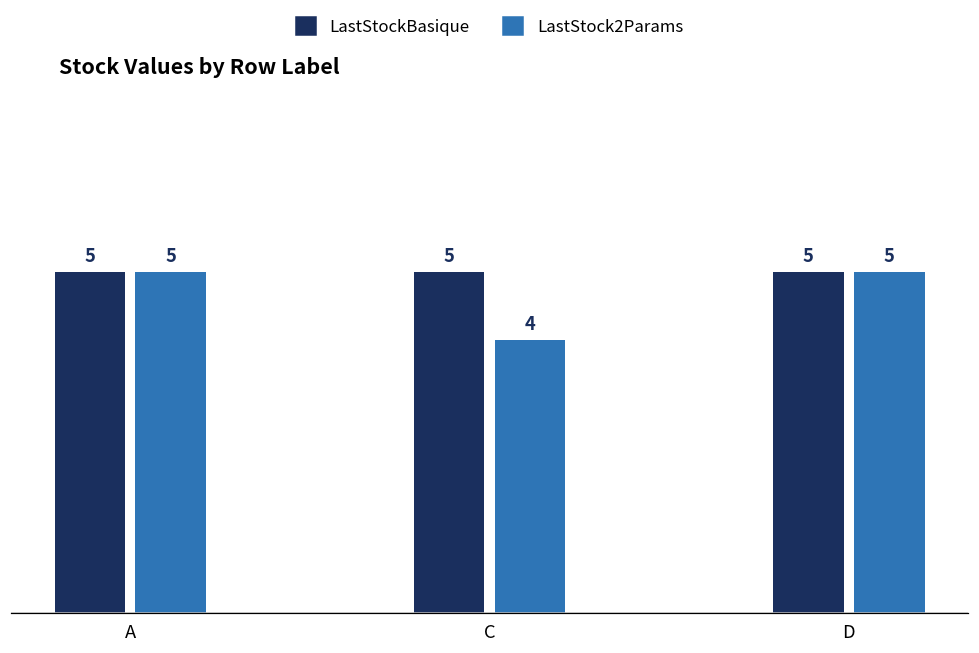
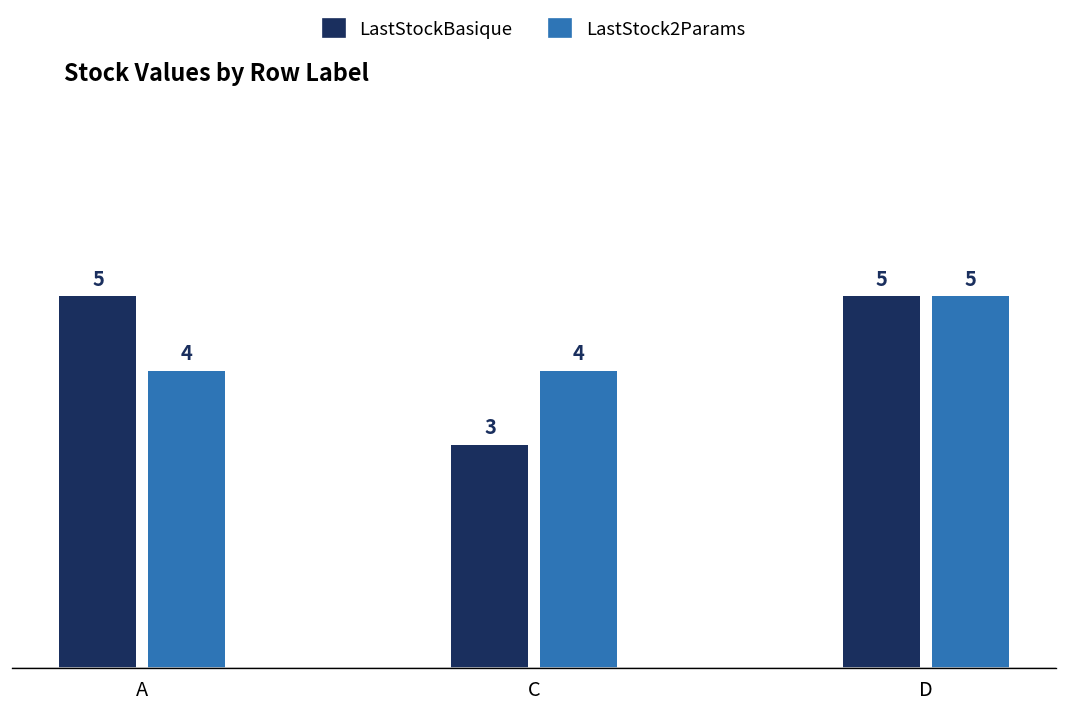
  {
    "LastStockBasique": {
      "A": 5,
-     "C": 5,
+     "C": 3,
      "D": 5
    },
    "LastStock2Params": {
-     "A": 5,
+     "A": 4,
      "C": 4,
      "D": 5
    }
  }
